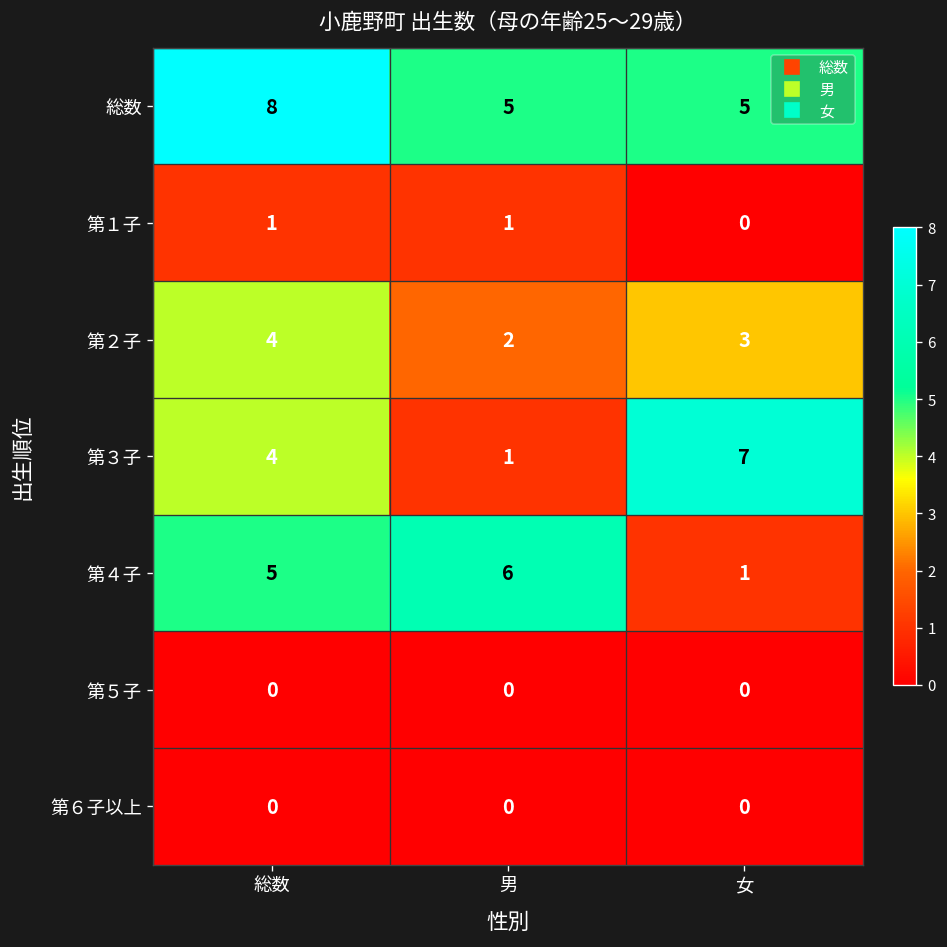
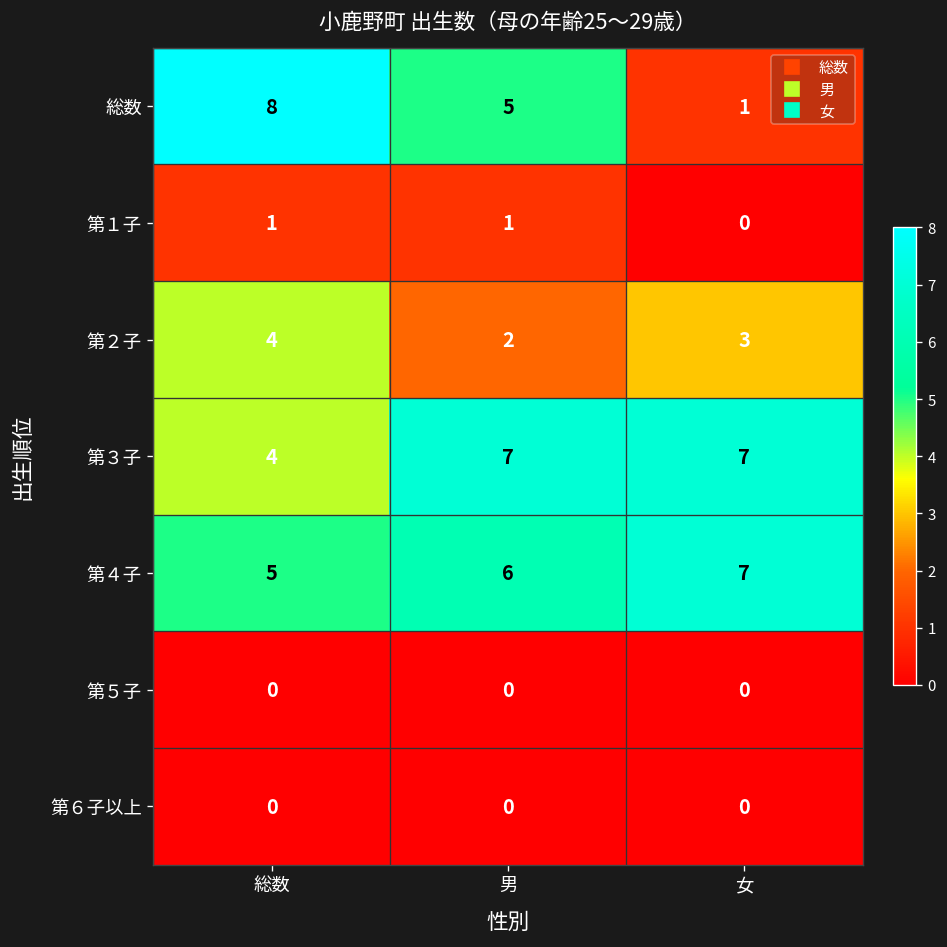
  {
    "総数": {
      "総数": 8,
      "男": 5,
-     "女": 5
+     "女": 1
    },
    "第１子": {
      "総数": 1,
      "男": 1,
      "女": 0
    },
    "第２子": {
      "総数": 4,
      "男": 2,
      "女": 3
    },
    "第３子": {
      "総数": 4,
-     "男": 1,
+     "男": 7,
      "女": 7
    },
    "第４子": {
      "総数": 5,
      "男": 6,
-     "女": 1
+     "女": 7
    },
    "第５子": {
      "総数": 0,
      "男": 0,
      "女": 0
    },
    "第６子以上": {
      "総数": 0,
      "男": 0,
      "女": 0
    }
  }
